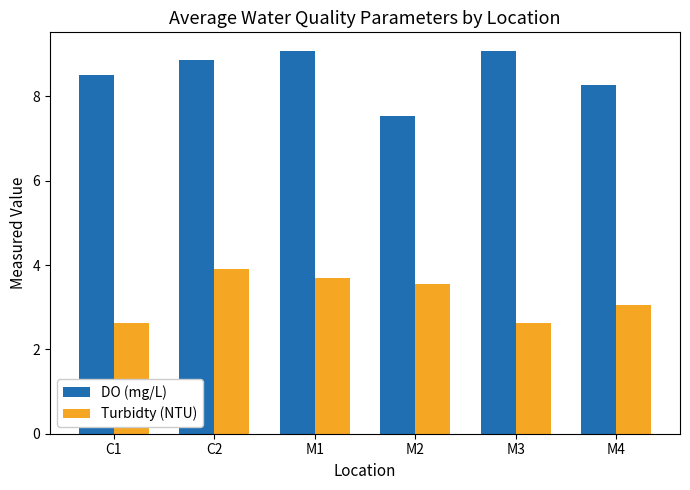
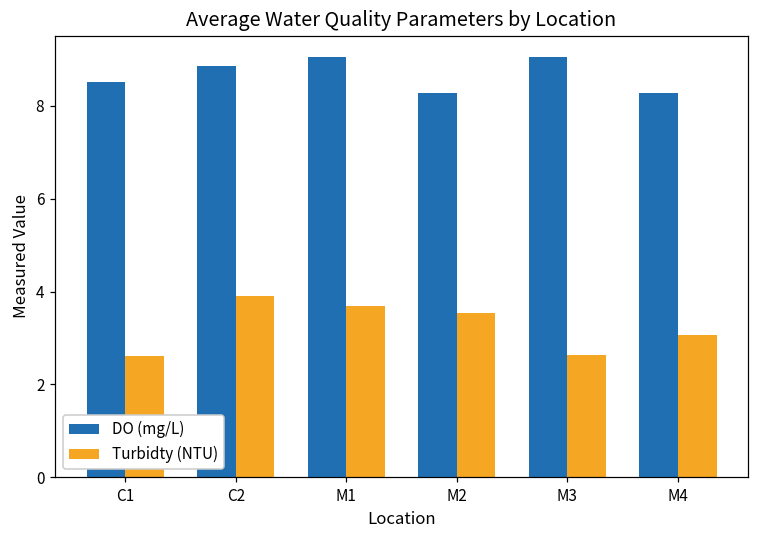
  {
    "DO (mg/L)": {
      "C1": 8.5,
      "C2": 8.9,
      "M1": 9.1,
-     "M2": 7.5,
+     "M2": 8.3,
      "M3": 9.1,
      "M4": 8.3
    },
    "Turbidty (NTU)": {
      "C1": 2.6,
      "C2": 3.9,
      "M1": 3.7,
      "M2": 3.5,
      "M3": 2.6,
      "M4": 3.1
    }
  }
